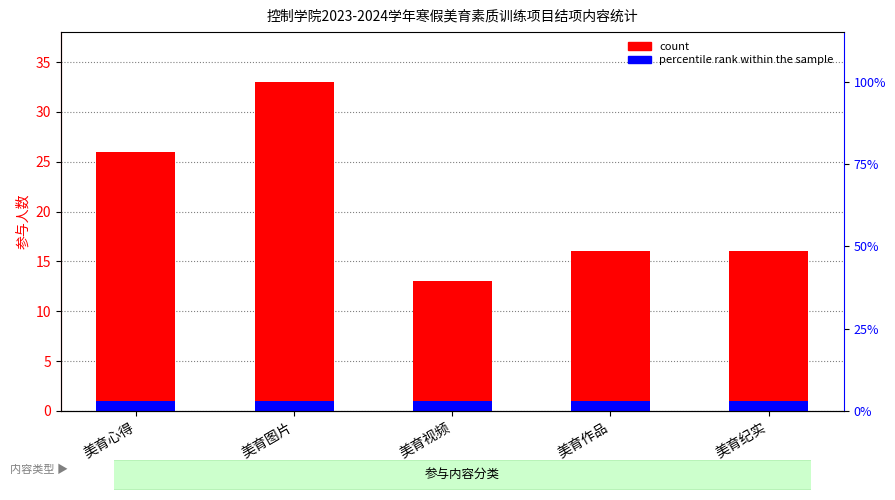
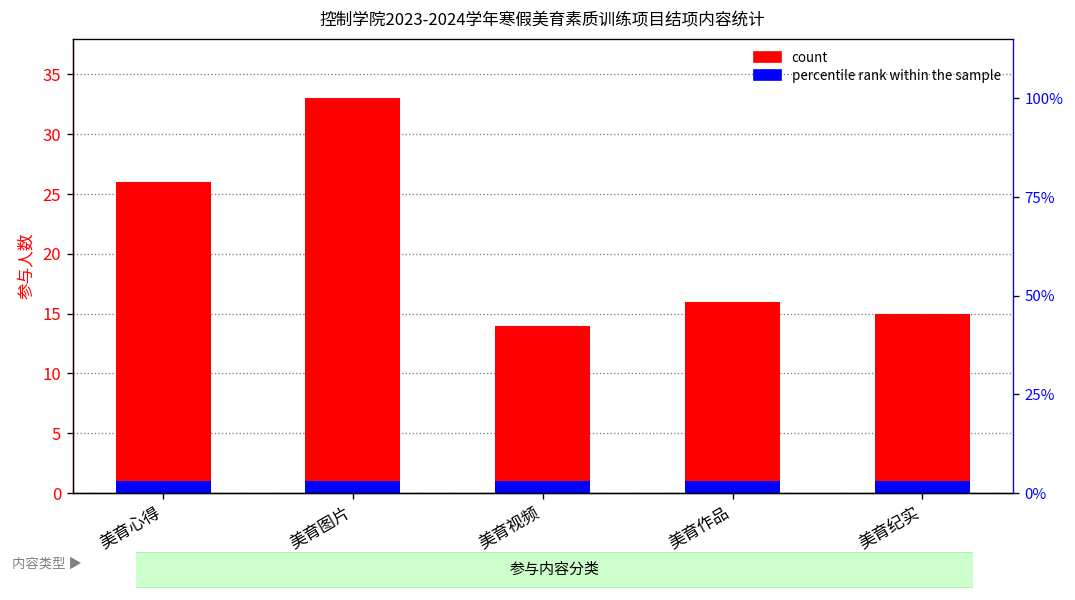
  {
    "count": {
      "美育心得": 26,
      "美育图片": 33,
-     "美育视频": 13,
+     "美育视频": 14,
      "美育作品": 16,
-     "美育纪实": 16
+     "美育纪实": 15
    }
  }
